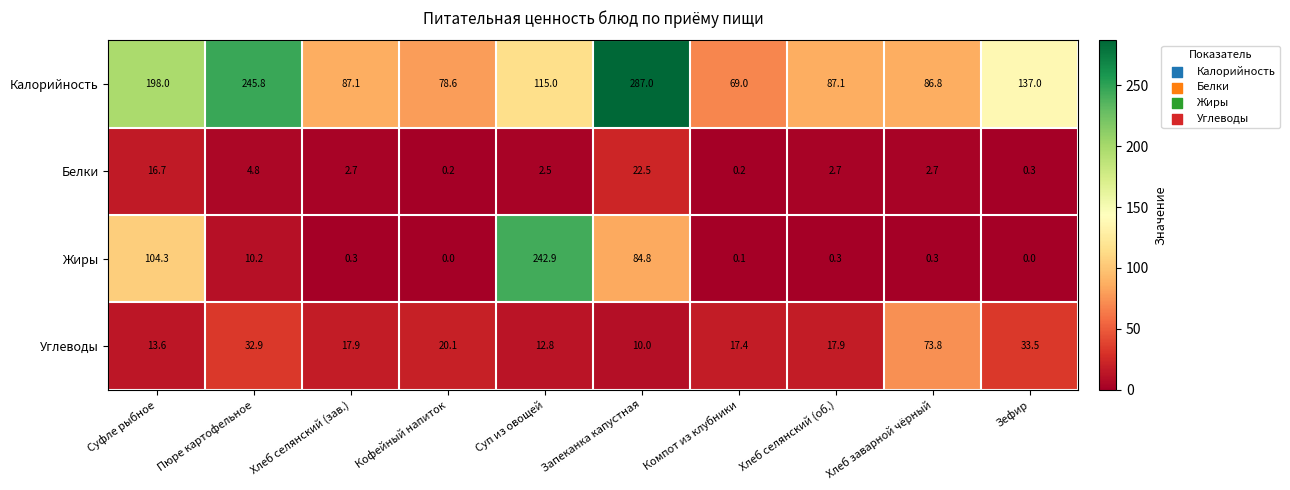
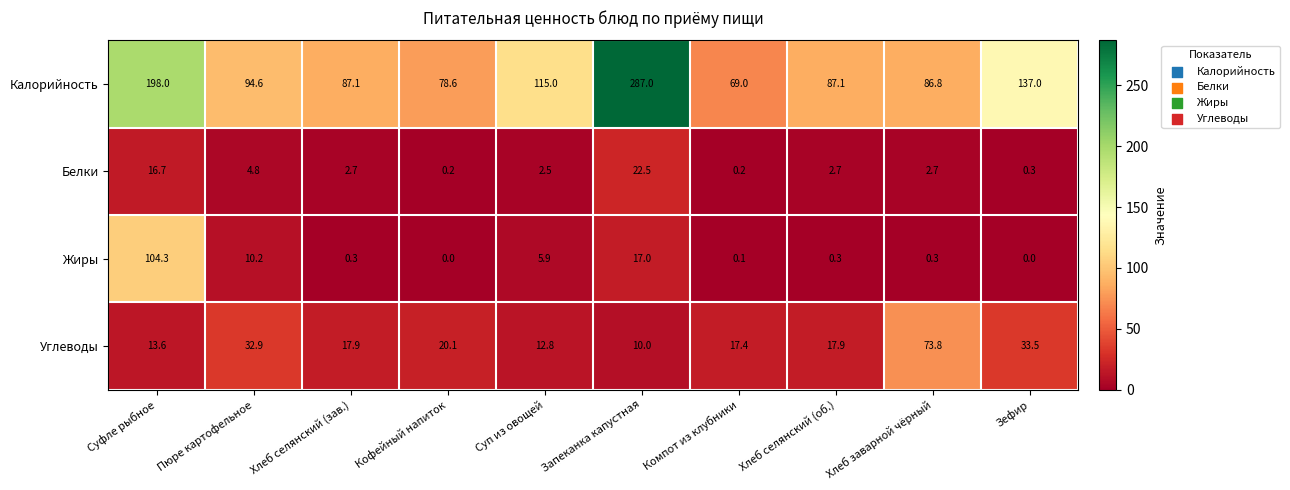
  {
    "Калорийность": {
      "Суфле рыбное": 198.0,
-     "Пюре картофельное": 245.8,
+     "Пюре картофельное": 94.6,
      "Хлеб селянский (зав.)": 87.1,
      "Кофейный напиток": 78.6,
      "Суп из овощей": 115.0,
      "Запеканка капустная": 287.0,
      "Компот из клубники": 69.0,
      "Хлеб селянский (об.)": 87.1,
      "Хлеб заварной чёрный": 86.8,
      "Зефир": 137.0
    },
    "Белки": {
      "Суфле рыбное": 16.7,
      "Пюре картофельное": 4.8,
      "Хлеб селянский (зав.)": 2.7,
      "Кофейный напиток": 0.2,
      "Суп из овощей": 2.5,
      "Запеканка капустная": 22.5,
      "Компот из клубники": 0.2,
      "Хлеб селянский (об.)": 2.7,
      "Хлеб заварной чёрный": 2.7,
      "Зефир": 0.3
    },
    "Жиры": {
      "Суфле рыбное": 104.3,
      "Пюре картофельное": 10.2,
      "Хлеб селянский (зав.)": 0.3,
      "Кофейный напиток": 0.0,
-     "Суп из овощей": 242.9,
-     "Запеканка капустная": 84.8,
+     "Суп из овощей": 5.9,
+     "Запеканка капустная": 17.0,
      "Компот из клубники": 0.1,
      "Хлеб селянский (об.)": 0.3,
      "Хлеб заварной чёрный": 0.3,
      "Зефир": 0.0
    },
    "Углеводы": {
      "Суфле рыбное": 13.6,
      "Пюре картофельное": 32.9,
      "Хлеб селянский (зав.)": 17.9,
      "Кофейный напиток": 20.1,
      "Суп из овощей": 12.8,
      "Запеканка капустная": 10.0,
      "Компот из клубники": 17.4,
      "Хлеб селянский (об.)": 17.9,
      "Хлеб заварной чёрный": 73.8,
      "Зефир": 33.5
    }
  }
